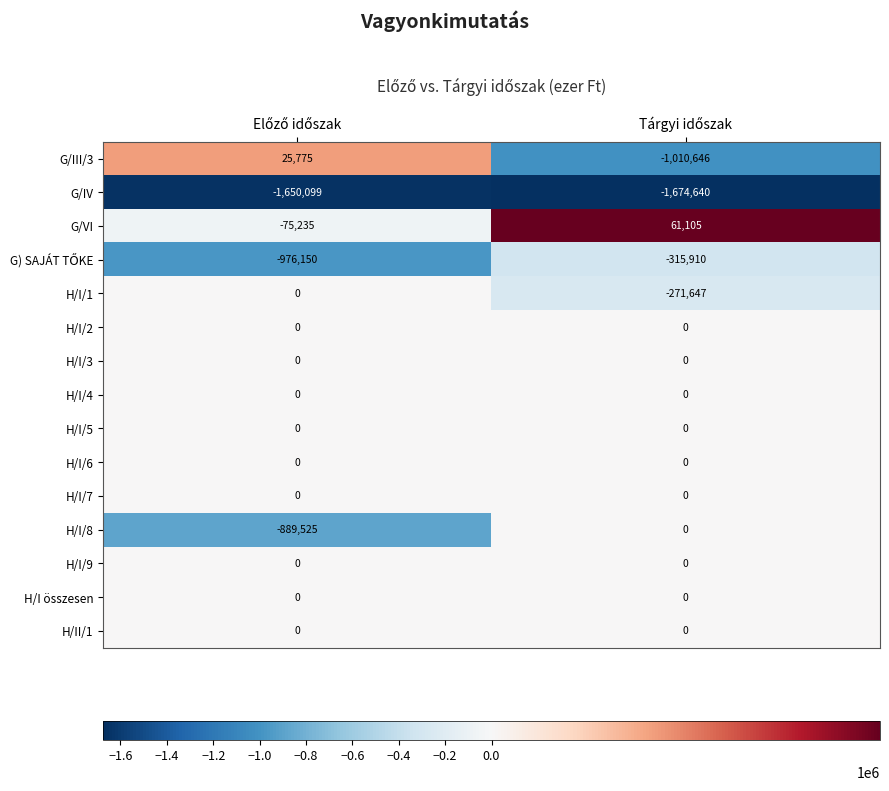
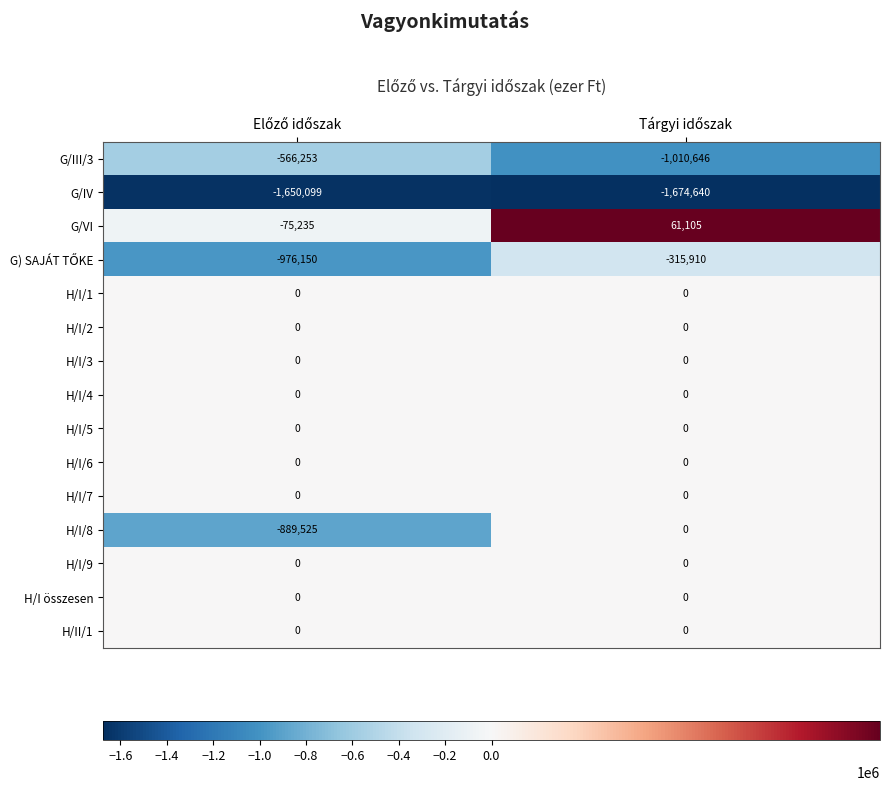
  {
    "G/III/3": {
-     "Előző időszak": "25,775",
+     "Előző időszak": "-566,253",
      "Tárgyi időszak": "-1,010,646"
    },
    "G/IV": {
      "Előző időszak": "-1,650,099",
      "Tárgyi időszak": "-1,674,640"
    },
    "G/VI": {
      "Előző időszak": "-75,235",
      "Tárgyi időszak": "61,105"
    },
    "G) SAJÁT TŐKE": {
      "Előző időszak": "-976,150",
      "Tárgyi időszak": "-315,910"
    },
    "H/I/1": {
      "Előző időszak": "0",
-     "Tárgyi időszak": "-271,647"
+     "Tárgyi időszak": "0"
    },
    "H/I/2": {
      "Előző időszak": "0",
      "Tárgyi időszak": "0"
    },
    "H/I/3": {
      "Előző időszak": "0",
      "Tárgyi időszak": "0"
    },
    "H/I/4": {
      "Előző időszak": "0",
      "Tárgyi időszak": "0"
    },
    "H/I/5": {
      "Előző időszak": "0",
      "Tárgyi időszak": "0"
    },
    "H/I/6": {
      "Előző időszak": "0",
      "Tárgyi időszak": "0"
    },
    "H/I/7": {
      "Előző időszak": "0",
      "Tárgyi időszak": "0"
    },
    "H/I/8": {
      "Előző időszak": "-889,525",
      "Tárgyi időszak": "0"
    },
    "H/I/9": {
      "Előző időszak": "0",
      "Tárgyi időszak": "0"
    },
    "H/I összesen": {
      "Előző időszak": "0",
      "Tárgyi időszak": "0"
    },
    "H/II/1": {
      "Előző időszak": "0",
      "Tárgyi időszak": "0"
    }
  }
